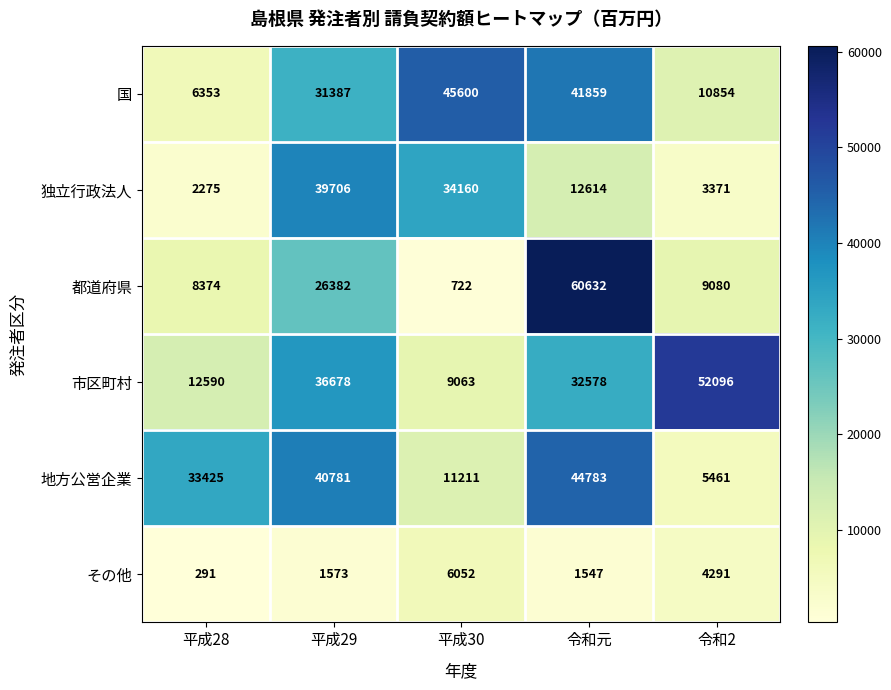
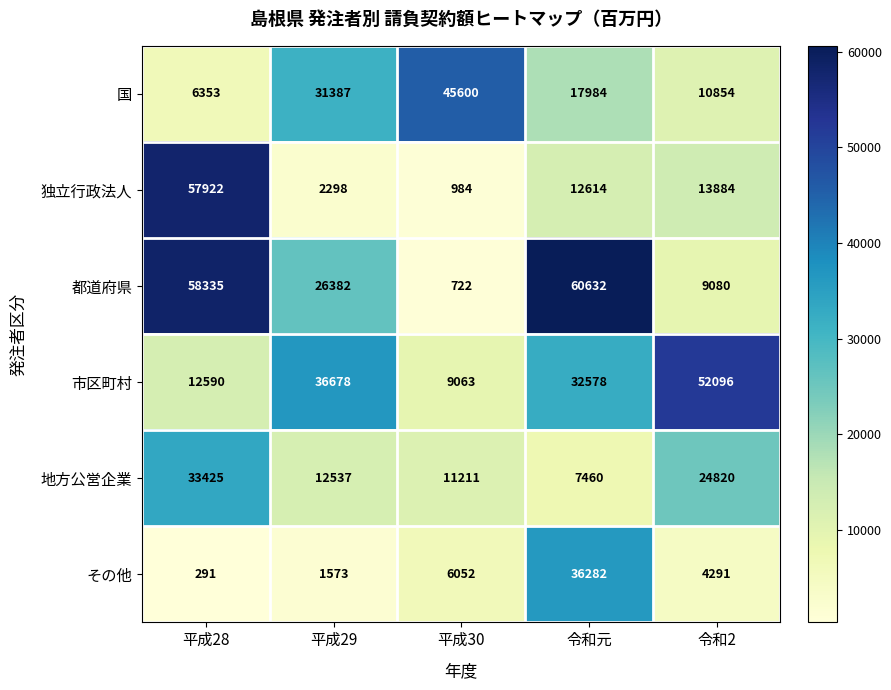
  {
    "国": {
      "平成28": 6353,
      "平成29": 31387,
      "平成30": 45600,
-     "令和元": 41859,
+     "令和元": 17984,
      "令和2": 10854
    },
    "独立行政法人": {
-     "平成28": 2275,
-     "平成29": 39706,
-     "平成30": 34160,
+     "平成28": 57922,
+     "平成29": 2298,
+     "平成30": 984,
      "令和元": 12614,
-     "令和2": 3371
+     "令和2": 13884
    },
    "都道府県": {
-     "平成28": 8374,
+     "平成28": 58335,
      "平成29": 26382,
      "平成30": 722,
      "令和元": 60632,
      "令和2": 9080
    },
    "市区町村": {
      "平成28": 12590,
      "平成29": 36678,
      "平成30": 9063,
      "令和元": 32578,
      "令和2": 52096
    },
    "地方公営企業": {
      "平成28": 33425,
-     "平成29": 40781,
+     "平成29": 12537,
      "平成30": 11211,
-     "令和元": 44783,
-     "令和2": 5461
+     "令和元": 7460,
+     "令和2": 24820
    },
    "その他": {
      "平成28": 291,
      "平成29": 1573,
      "平成30": 6052,
-     "令和元": 1547,
+     "令和元": 36282,
      "令和2": 4291
    }
  }
